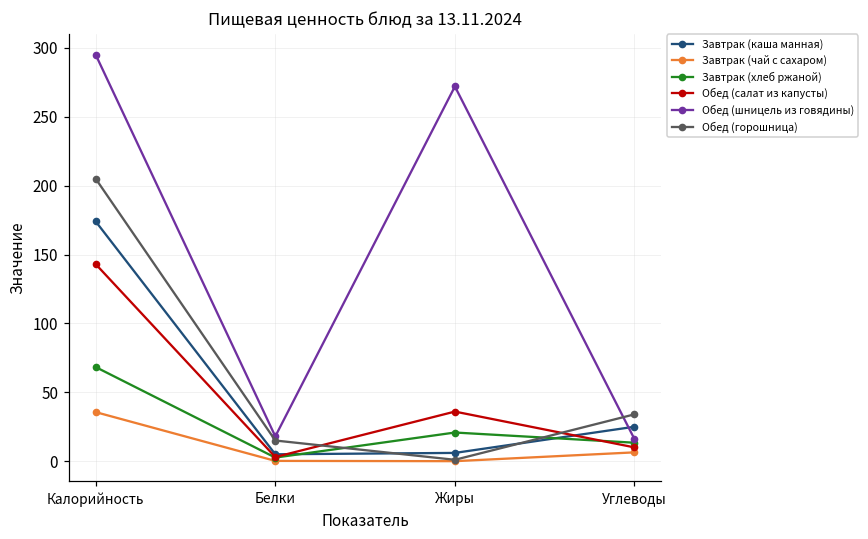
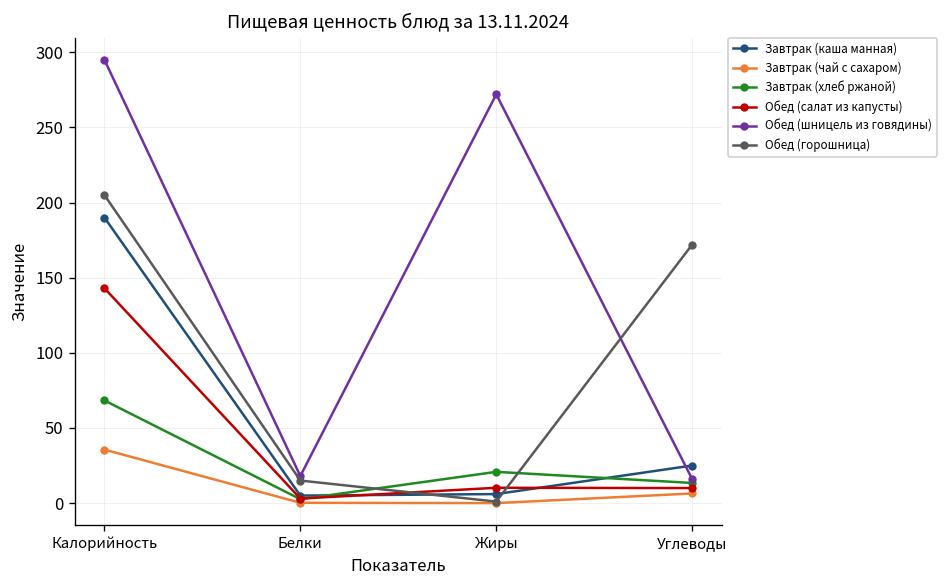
  {
    "Завтрак (каша манная)": {
-     "Калорийность": 174,
+     "Калорийность": 190,
      "Жиры": 6,
      "Углеводы": 25
    },
    "Завтрак (чай с сахаром)": {
      "Калорийность": 36,
      "Белки": 0,
      "Углеводы": 6
    },
    "Завтрак (хлеб ржаной)": {
      "Калорийность": 68,
      "Жиры": 21,
      "Углеводы": 13
    },
    "Обед (салат из капусты)": {
      "Калорийность": 143,
-     "Жиры": 36,
+     "Жиры": 10,
      "Углеводы": 10
    },
    "Обед (шницель из говядины)": {
      "Калорийность": 295,
      "Белки": 18,
      "Жиры": 272,
      "Углеводы": 16
    },
    "Обед (горошница)": {
      "Калорийность": 205,
      "Белки": 15,
-     "Углеводы": 34
+     "Углеводы": 172
    }
  }
